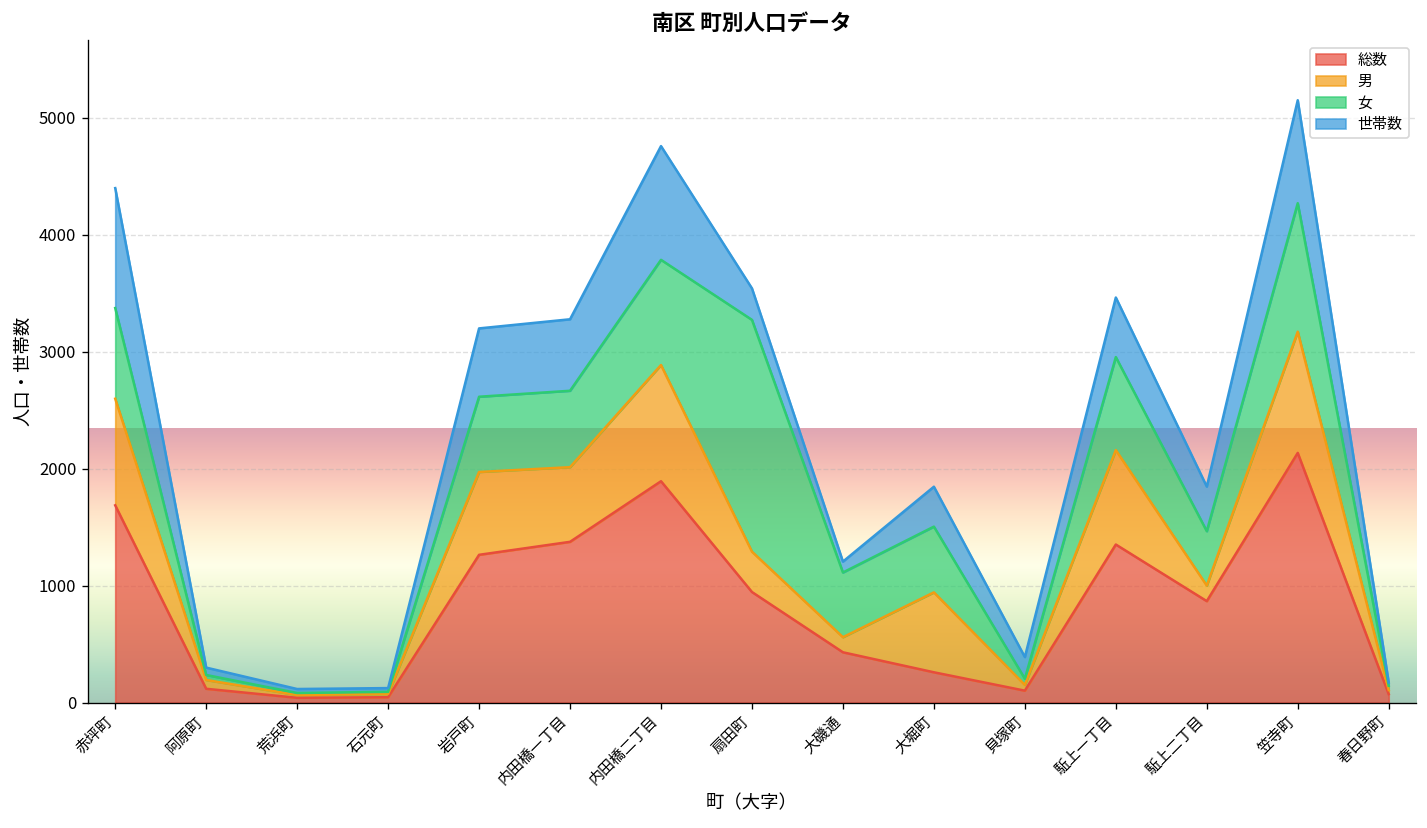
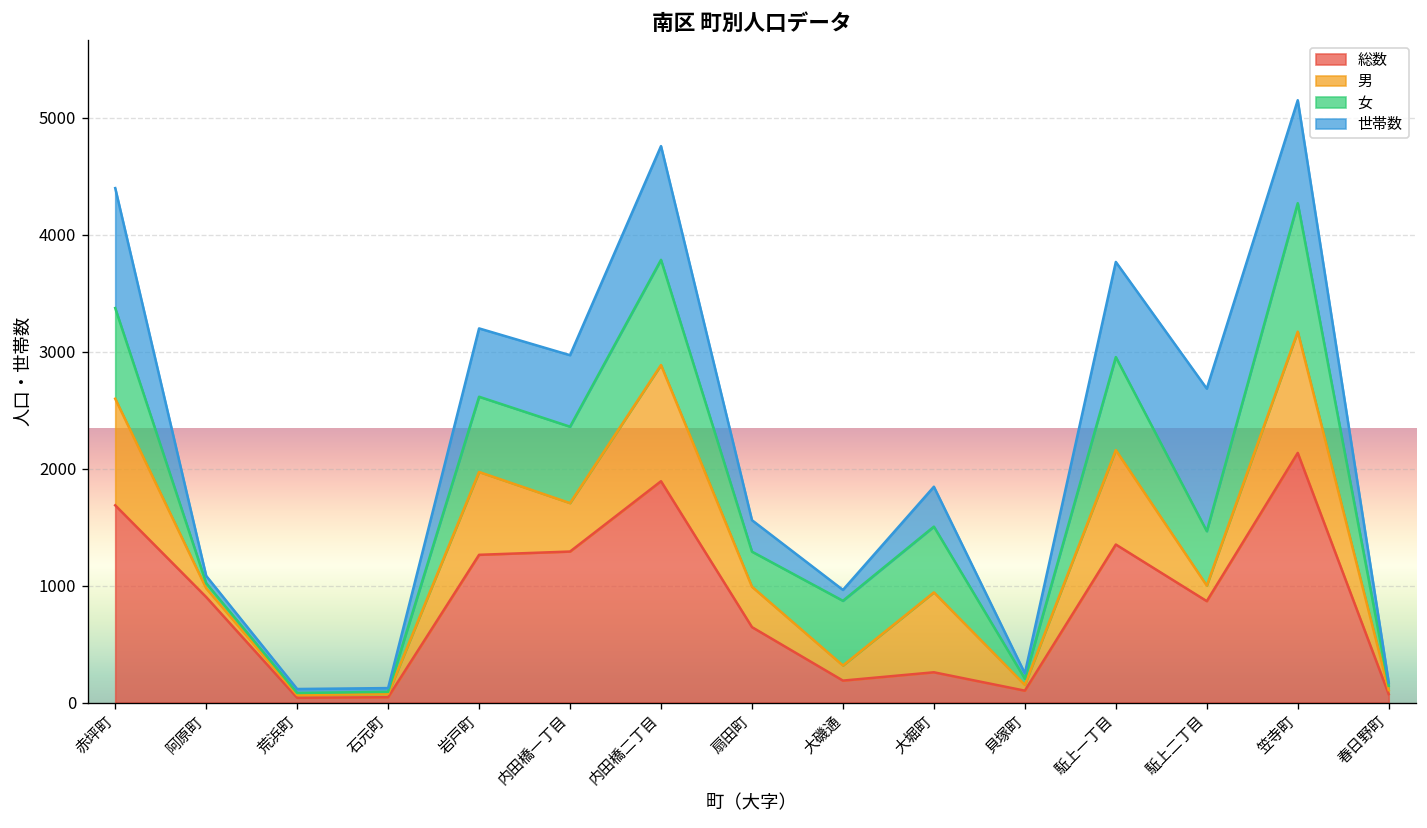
  {
    "総数": {
      "赤坪町": 1700,
-     "阿原町": 100,
+     "阿原町": 900,
      "石元町": 0,
      "岩戸町": 1300,
-     "内田橋一丁目": 1400,
+     "内田橋一丁目": 1300,
      "内田橋二丁目": 1900,
-     "扇田町": 900,
-     "大磯通": 400,
+     "扇田町": 600,
+     "大磯通": 200,
      "大堀町": 300,
      "貝塚町": 100,
      "駈上一丁目": 1400,
      "駈上二丁目": 900,
      "笠寺町": 2100,
      "春日野町": 100
    },
    "男": {
      "赤坪町": 900,
      "阿原町": 100,
      "岩戸町": 700,
-     "内田橋一丁目": 600,
+     "内田橋一丁目": 400,
      "内田橋二丁目": 1000,
      "扇田町": 300,
      "大磯通": 100,
      "大堀町": 700,
      "貝塚町": 0,
      "駈上一丁目": 800,
      "駈上二丁目": 100,
      "笠寺町": 1000,
      "春日野町": 0
    },
    "女": {
      "赤坪町": 800,
      "阿原町": 0,
      "岩戸町": 600,
      "内田橋一丁目": 700,
      "内田橋二丁目": 900,
-     "扇田町": 2000,
+     "扇田町": 300,
      "大磯通": 600,
      "大堀町": 600,
      "貝塚町": 100,
      "駈上一丁目": 800,
      "駈上二丁目": 500,
      "笠寺町": 1100,
      "春日野町": 0
    },
    "世帯数": {
      "赤坪町": 1000,
      "阿原町": 100,
      "荒浜町": 0,
      "石元町": 0,
      "岩戸町": 600,
      "内田橋一丁目": 600,
      "内田橋二丁目": 1000,
      "扇田町": 300,
      "大磯通": 100,
      "大堀町": 300,
-     "貝塚町": 200,
-     "駈上一丁目": 500,
-     "駈上二丁目": 400,
+     "貝塚町": 0,
+     "駈上一丁目": 800,
+     "駈上二丁目": 1200,
      "笠寺町": 900,
      "春日野町": 0
    }
  }
